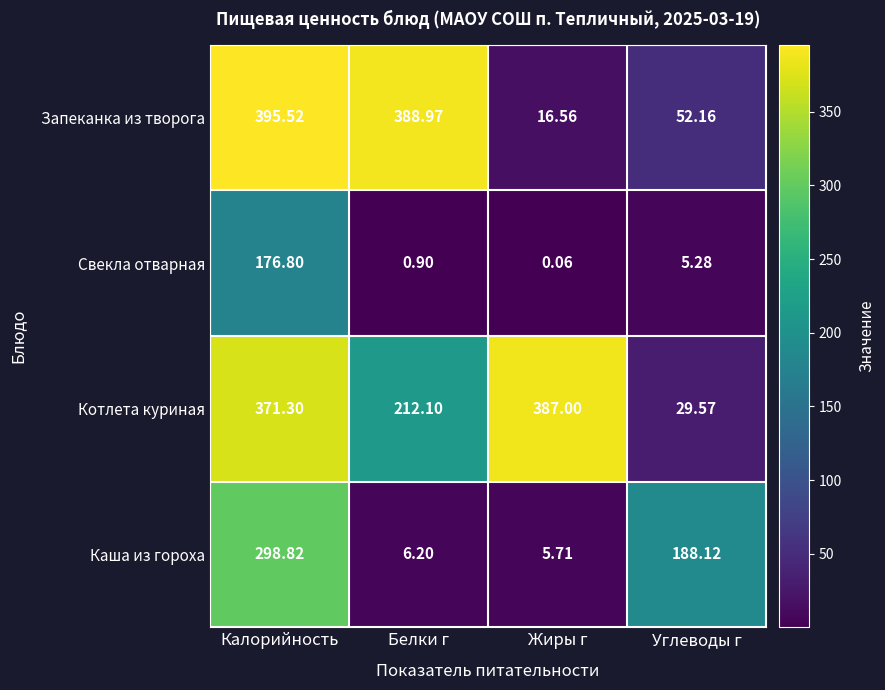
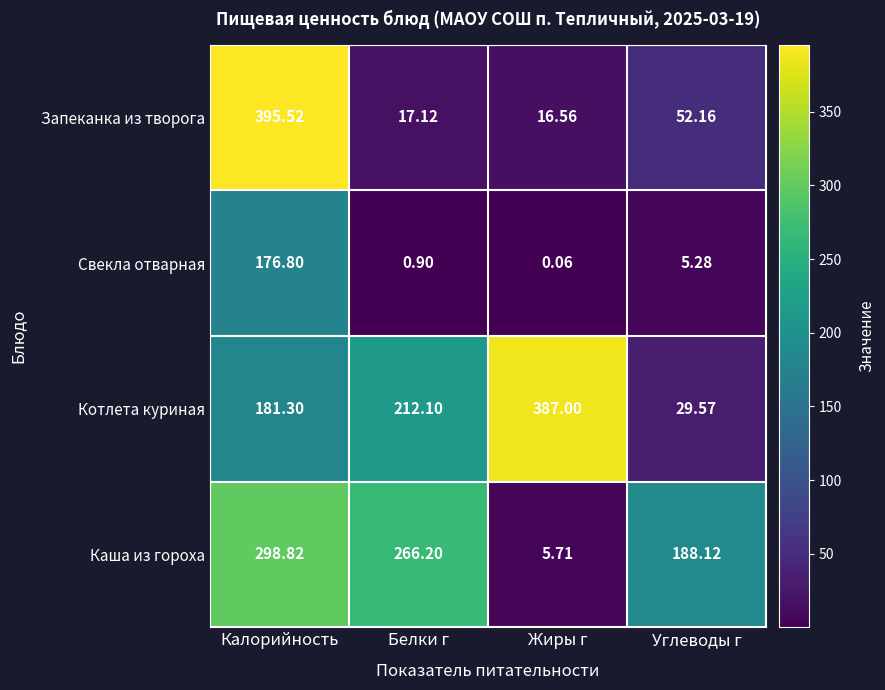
  {
    "Запеканка из творога": {
      "Калорийность": 395.52,
-     "Белки г": 388.97,
+     "Белки г": 17.12,
      "Жиры г": 16.56,
      "Углеводы г": 52.16
    },
    "Свекла отварная": {
      "Калорийность": 176.80,
      "Белки г": 0.90,
      "Жиры г": 0.06,
      "Углеводы г": 5.28
    },
    "Котлета куриная": {
-     "Калорийность": 371.30,
+     "Калорийность": 181.30,
      "Белки г": 212.10,
      "Жиры г": 387.00,
      "Углеводы г": 29.57
    },
    "Каша из гороха": {
      "Калорийность": 298.82,
-     "Белки г": 6.20,
+     "Белки г": 266.20,
      "Жиры г": 5.71,
      "Углеводы г": 188.12
    }
  }
